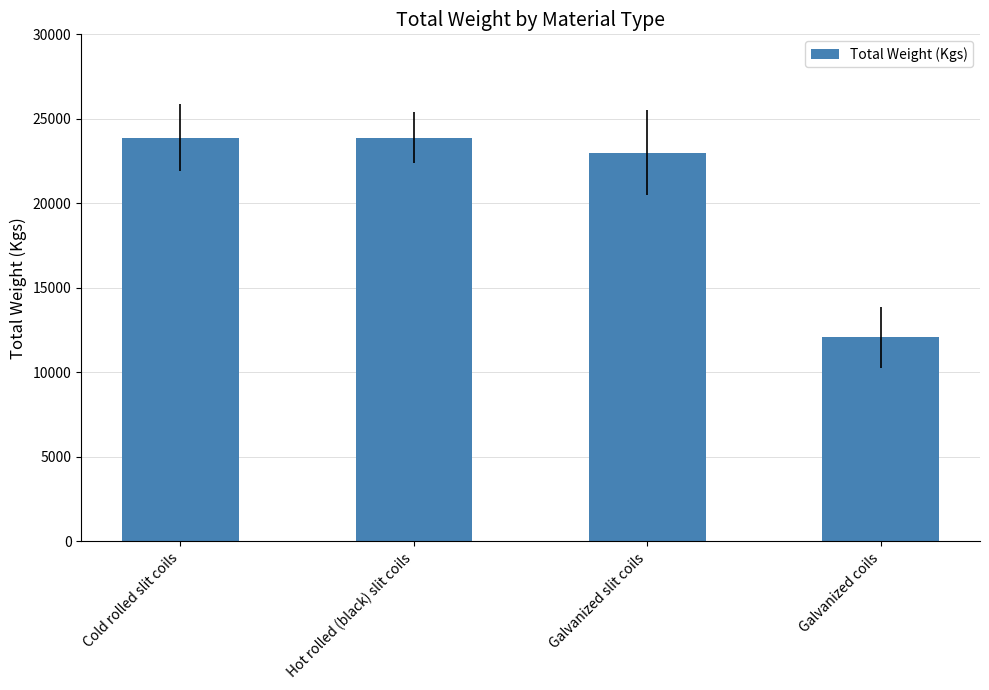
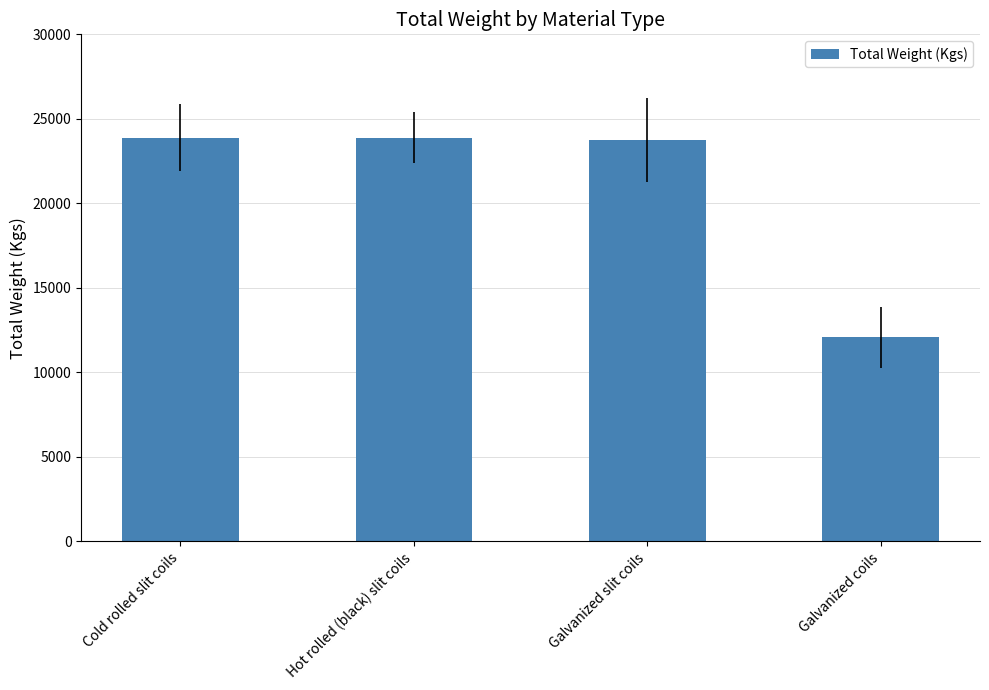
  {
    "Cold rolled slit coils": 23900,
    "Hot rolled (black) slit coils": 23900,
-   "Galvanized slit coils": 23000,
+   "Galvanized slit coils": 23700,
    "Galvanized coils": 12100
  }
